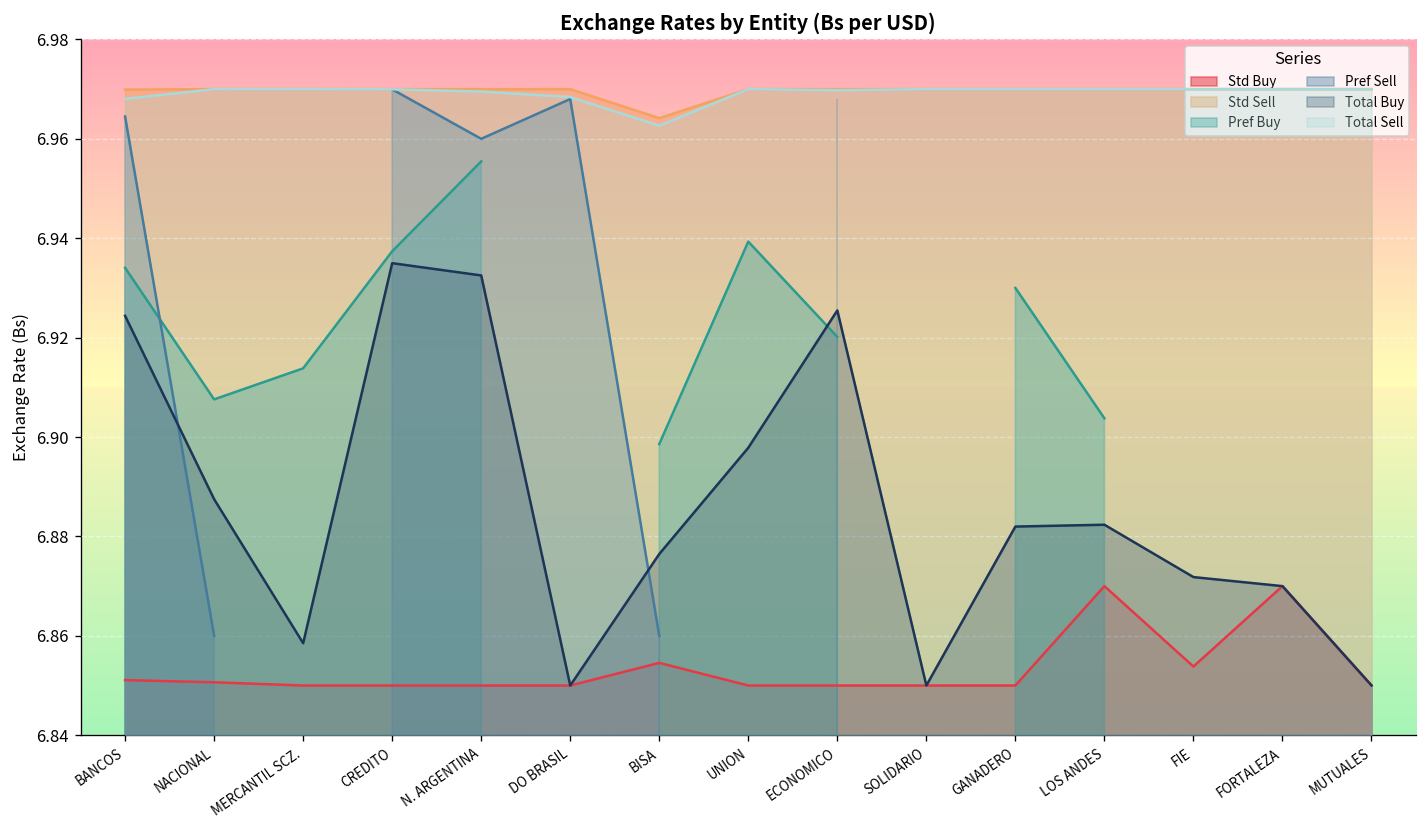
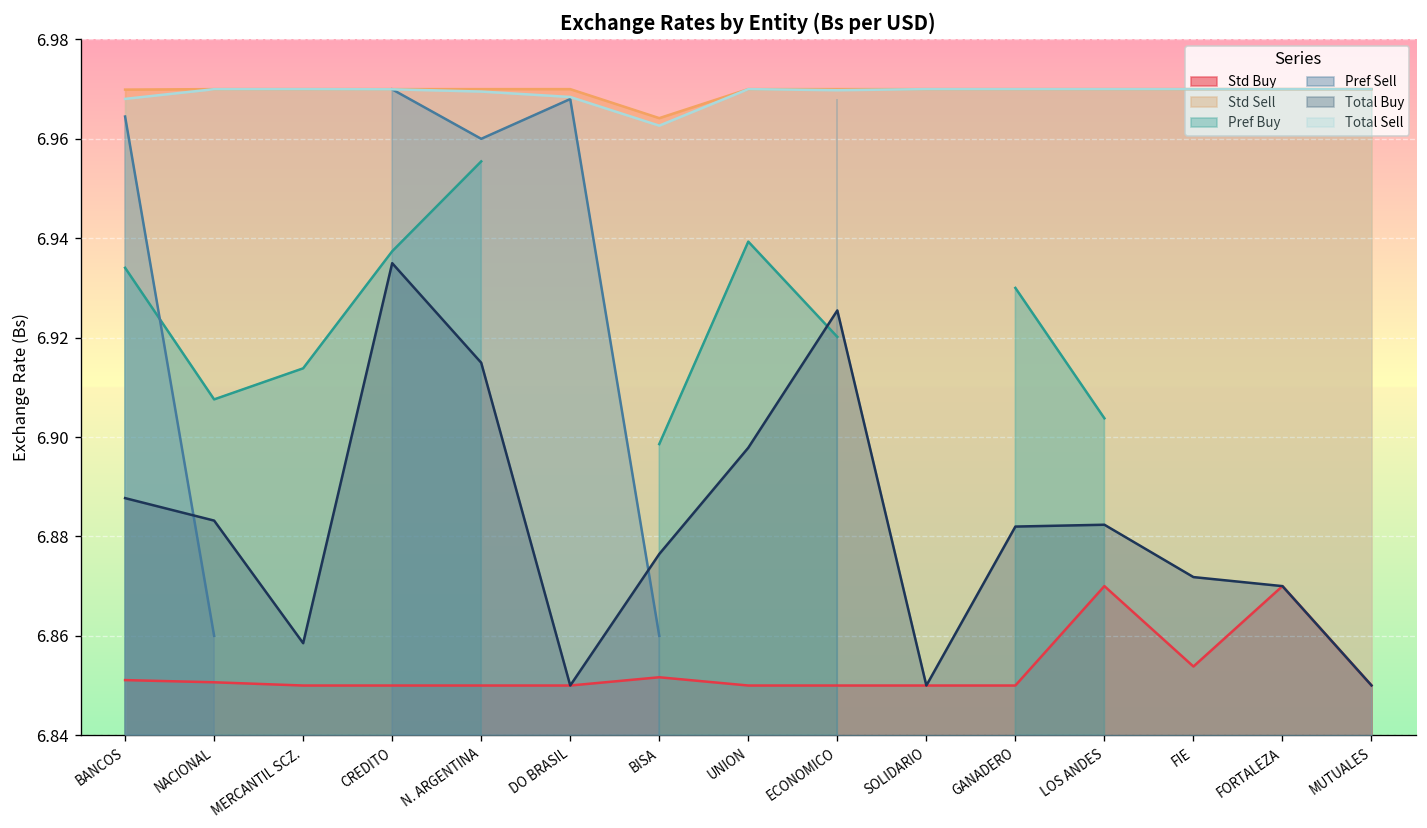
  {
    "Std Buy": {
      "BANCOS": 6.851,
      "NACIONAL": 6.851,
      "MERCANTIL SCZ.": 6.850,
      "CREDITO": 6.850,
      "N. ARGENTINA": 6.850,
-     "BISA": 6.855,
+     "BISA": 6.852,
      "UNION": 6.850,
      "ECONOMICO": 6.850,
      "GANADERO": 6.850,
      "LOS ANDES": 6.870,
      "FIE": 6.854
    },
    "Std Sell": {
      "BANCOS": 6.970,
      "DO BRASIL": 6.970,
      "BISA": 6.964
    },
    "Total Buy": {
-     "BANCOS": 6.924,
-     "NACIONAL": 6.887,
+     "BANCOS": 6.888,
+     "NACIONAL": 6.883,
      "MERCANTIL SCZ.": 6.859,
      "CREDITO": 6.935,
-     "N. ARGENTINA": 6.933,
+     "N. ARGENTINA": 6.915,
      "BISA": 6.876,
      "UNION": 6.898,
      "ECONOMICO": 6.925,
      "GANADERO": 6.882,
      "LOS ANDES": 6.882,
      "FIE": 6.872
    },
    "Total Sell": {
      "BANCOS": 6.968,
      "BISA": 6.963
    }
  }
